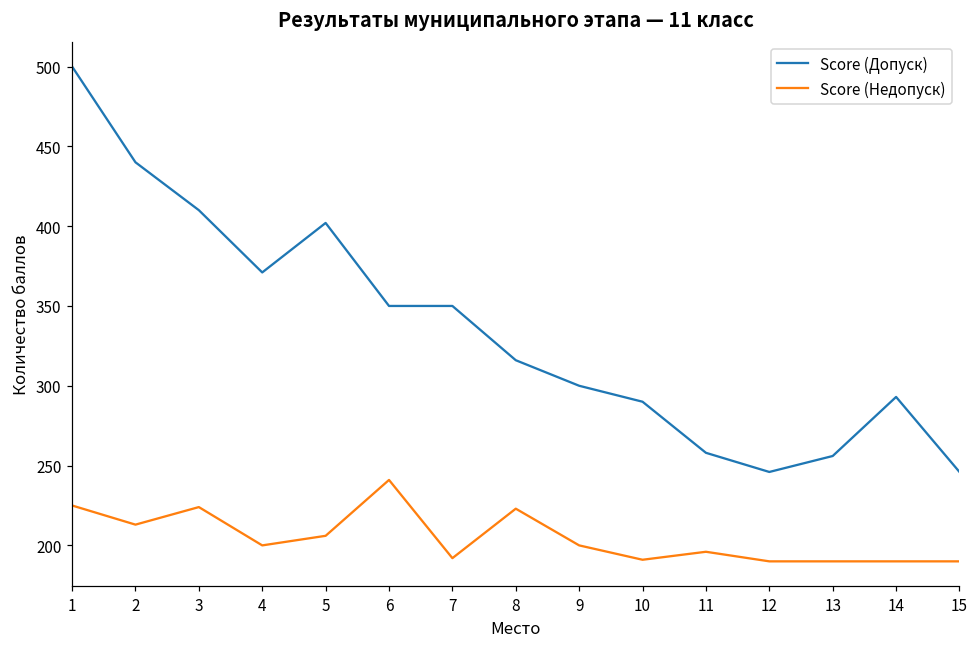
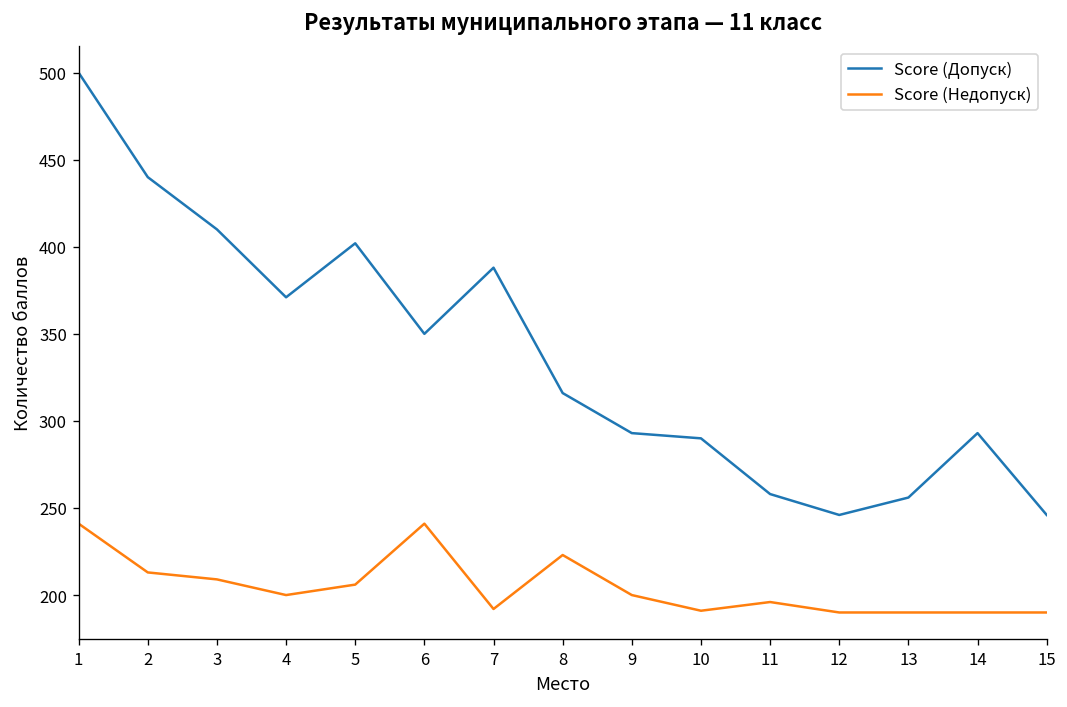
  {
    "Score (Допуск)": {
      "1": 500,
      "2": 440,
      "3": 410,
      "4": 371,
      "5": 402,
      "6": 350,
-     "7": 350,
+     "7": 388,
      "8": 316,
-     "9": 300,
+     "9": 293,
      "10": 290,
      "11": 258,
      "12": 246,
      "13": 256,
      "14": 293,
      "15": 246
    },
    "Score (Недопуск)": {
-     "1": 225,
+     "1": 241,
      "2": 213,
-     "3": 224,
+     "3": 209,
      "4": 200,
      "5": 206,
      "6": 241,
      "7": 192,
      "8": 223,
      "9": 200,
      "10": 191,
      "11": 196,
      "12": 190,
      "13": 190,
      "14": 190,
      "15": 190
    }
  }
